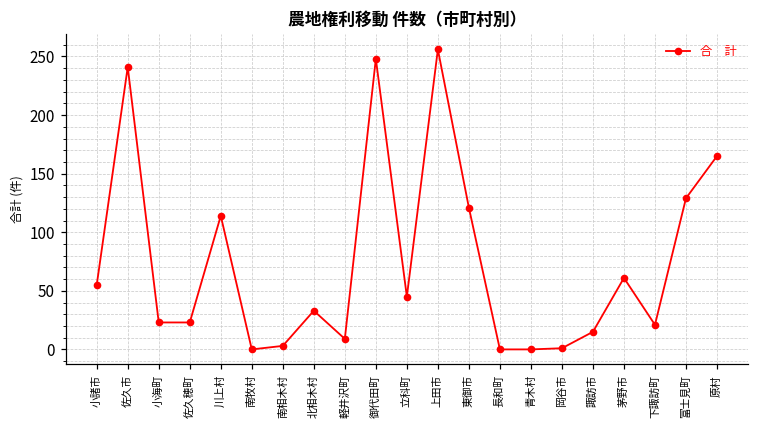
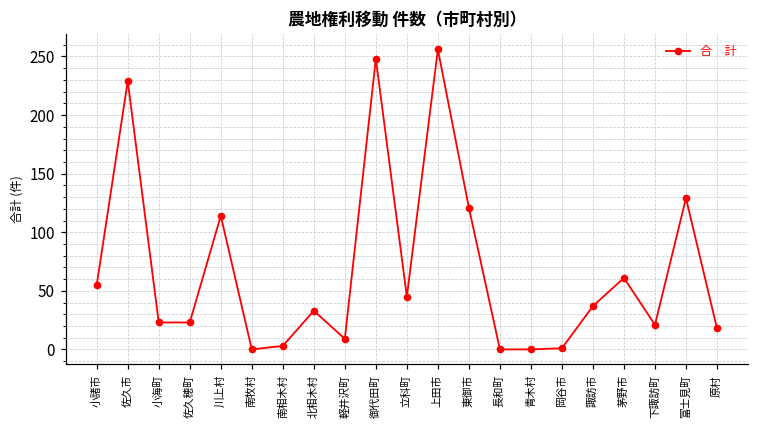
  {
    "小諸市": 55,
-   "佐久市": 241,
+   "佐久市": 229,
    "小海町": 23,
    "佐久穂町": 23,
    "川上村": 114,
    "南牧村": 0,
    "南相木村": 3,
    "北相木村": 33,
    "軽井沢町": 9,
    "御代田町": 248,
    "立科町": 45,
    "上田市": 256,
    "東御市": 121,
    "長和町": 0,
    "青木村": 0,
    "岡谷市": 1,
-   "諏訪市": 15,
+   "諏訪市": 37,
    "茅野市": 61,
    "下諏訪町": 21,
    "富士見町": 129,
-   "原村": 165
+   "原村": 18
  }
